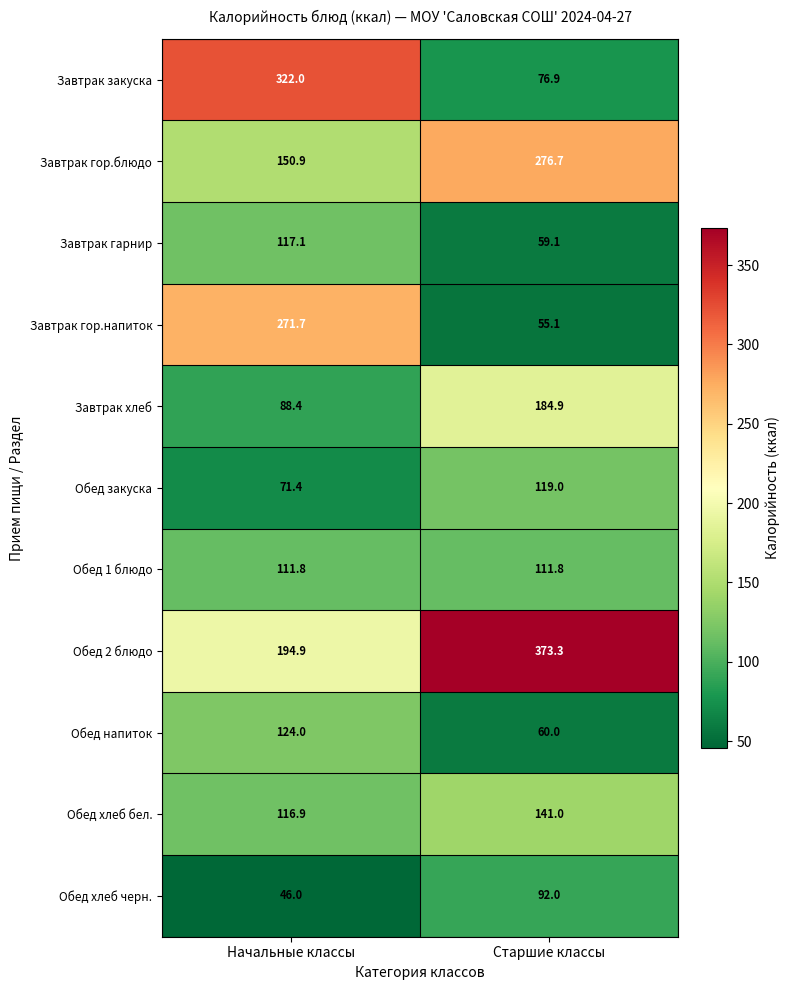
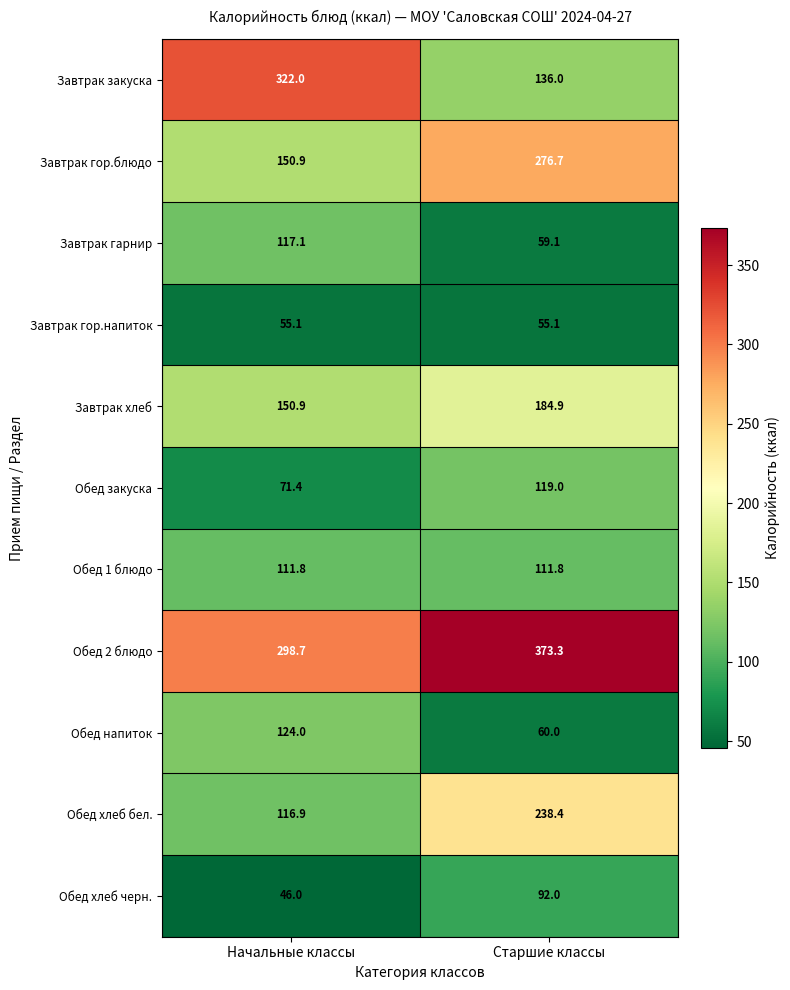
  {
    "Завтрак закуска": {
      "Начальные классы": 322.0,
-     "Старшие классы": 76.9
+     "Старшие классы": 136.0
    },
    "Завтрак гор.блюдо": {
      "Начальные классы": 150.9,
      "Старшие классы": 276.7
    },
    "Завтрак гарнир": {
      "Начальные классы": 117.1,
      "Старшие классы": 59.1
    },
    "Завтрак гор.напиток": {
-     "Начальные классы": 271.7,
+     "Начальные классы": 55.1,
      "Старшие классы": 55.1
    },
    "Завтрак хлеб": {
-     "Начальные классы": 88.4,
+     "Начальные классы": 150.9,
      "Старшие классы": 184.9
    },
    "Обед закуска": {
      "Начальные классы": 71.4,
      "Старшие классы": 119.0
    },
    "Обед 1 блюдо": {
      "Начальные классы": 111.8,
      "Старшие классы": 111.8
    },
    "Обед 2 блюдо": {
-     "Начальные классы": 194.9,
+     "Начальные классы": 298.7,
      "Старшие классы": 373.3
    },
    "Обед напиток": {
      "Начальные классы": 124.0,
      "Старшие классы": 60.0
    },
    "Обед хлеб бел.": {
      "Начальные классы": 116.9,
-     "Старшие классы": 141.0
+     "Старшие классы": 238.4
    },
    "Обед хлеб черн.": {
      "Начальные классы": 46.0,
      "Старшие классы": 92.0
    }
  }
